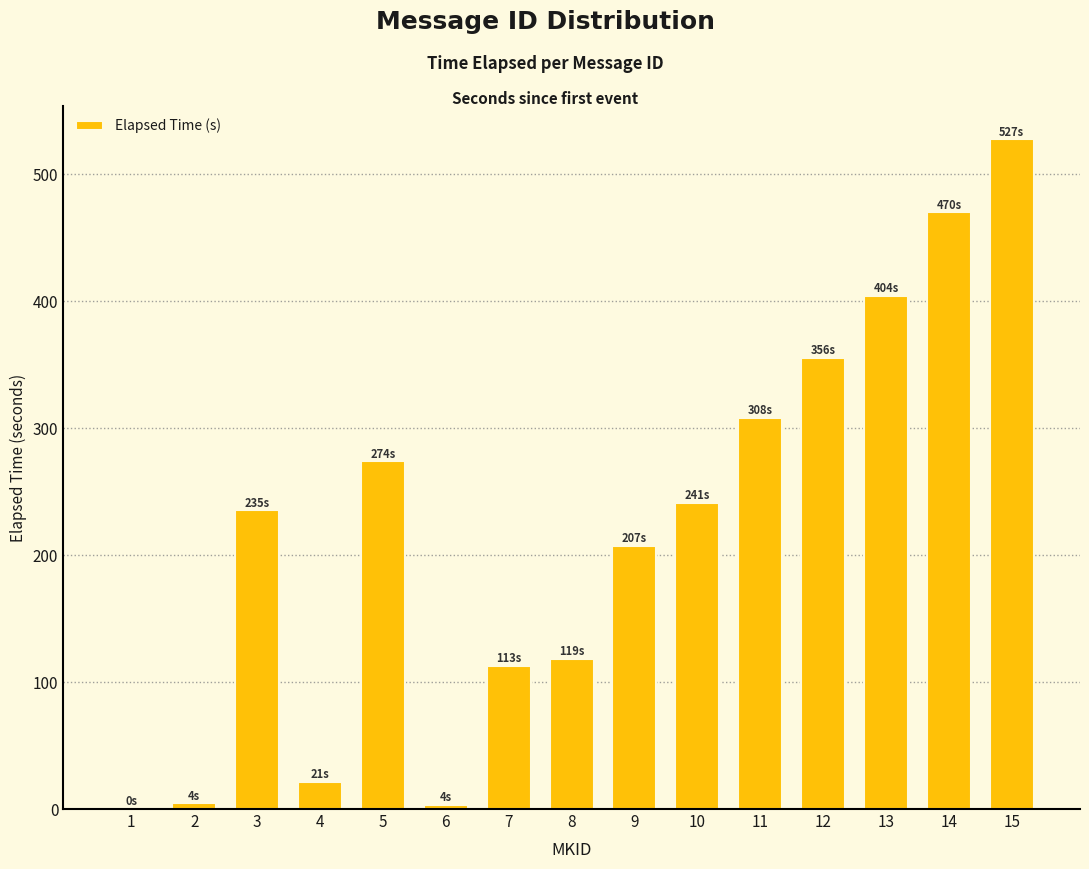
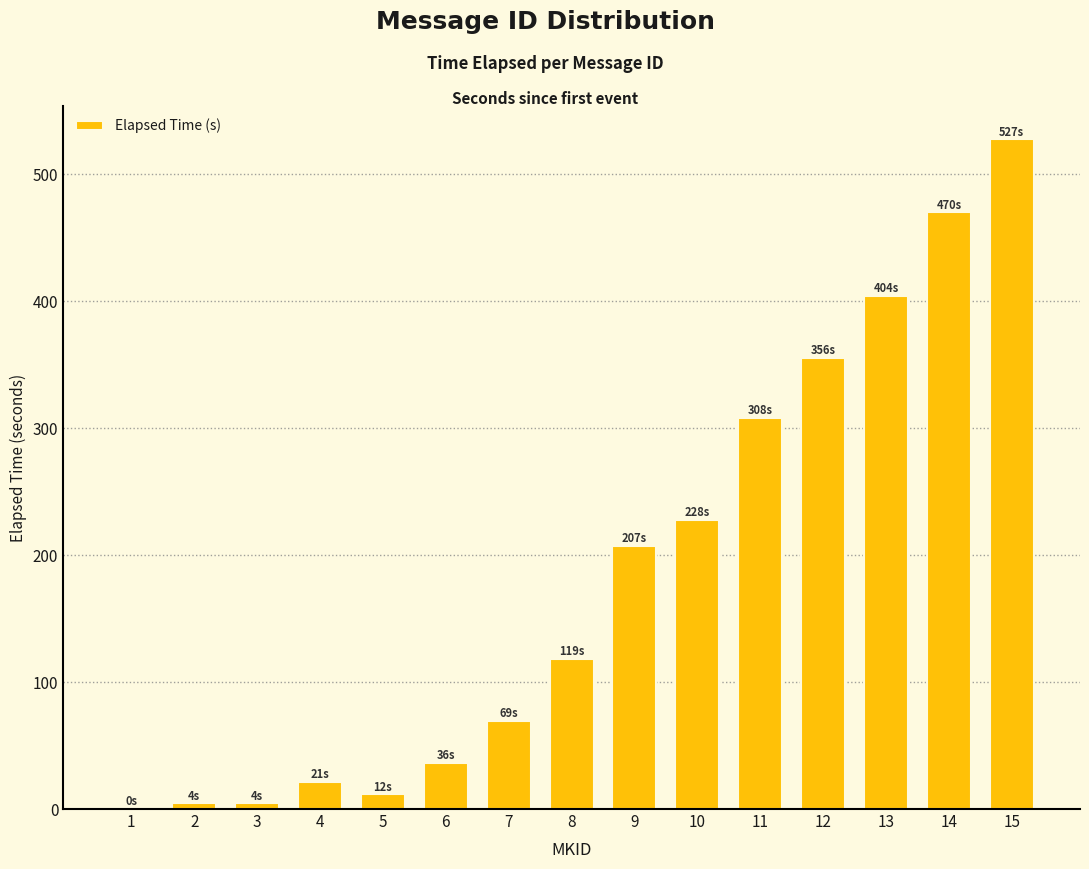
  {
    "1": "0s",
    "2": "4s",
-   "3": "235s",
+   "3": "4s",
    "4": "21s",
-   "5": "274s",
-   "6": "4s",
-   "7": "113s",
+   "5": "12s",
+   "6": "36s",
+   "7": "69s",
    "8": "119s",
    "9": "207s",
-   "10": "241s",
+   "10": "228s",
    "11": "308s",
    "12": "356s",
    "13": "404s",
    "14": "470s",
    "15": "527s"
  }
